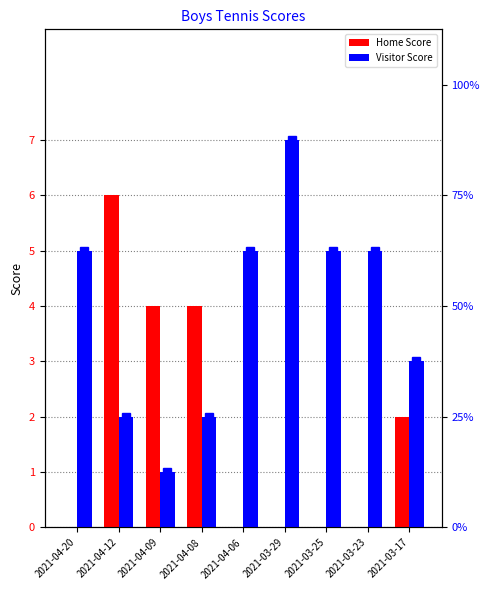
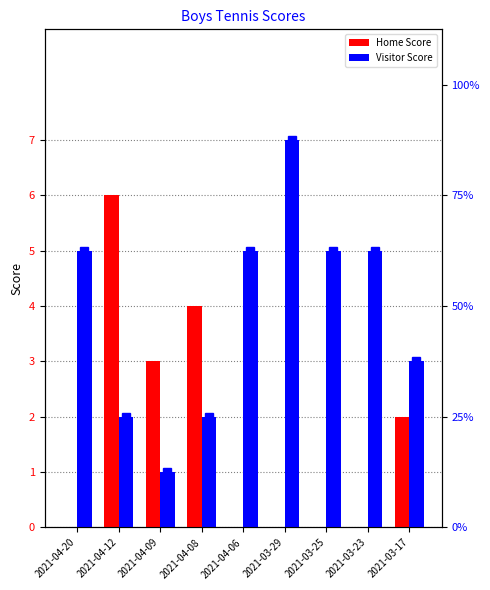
  {
    "Home Score": {
      "2021-04-20": 0,
      "2021-04-12": 6,
-     "2021-04-09": 4,
+     "2021-04-09": 3,
      "2021-04-08": 4,
      "2021-04-06": 0,
      "2021-03-29": 0,
      "2021-03-25": 0,
      "2021-03-23": 0,
      "2021-03-17": 2
    }
  }
